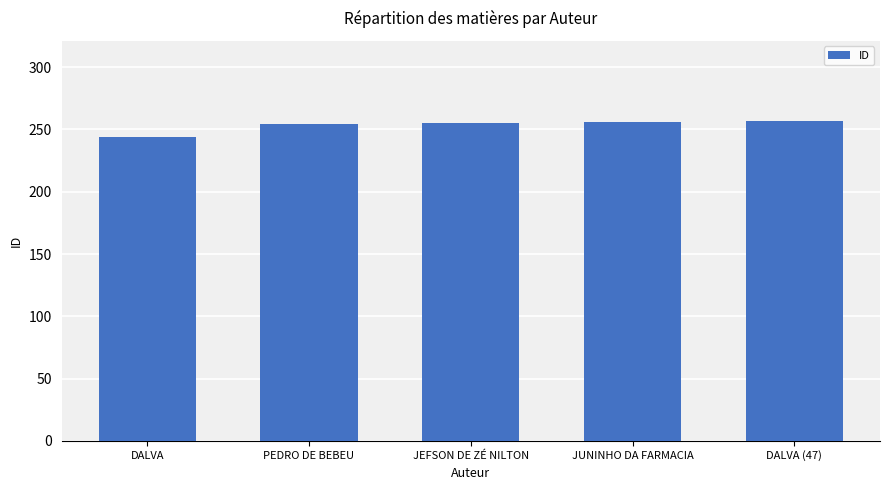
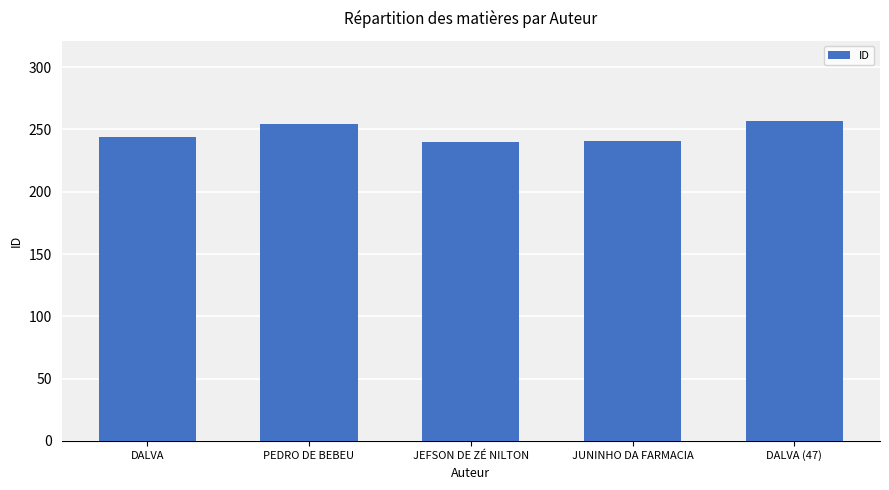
  {
    "DALVA": 244,
    "PEDRO DE BEBEU": 254,
-   "JEFSON DE ZÉ NILTON": 255,
-   "JUNINHO DA FARMACIA": 256,
+   "JEFSON DE ZÉ NILTON": 240,
+   "JUNINHO DA FARMACIA": 241,
    "DALVA (47)": 257
  }
